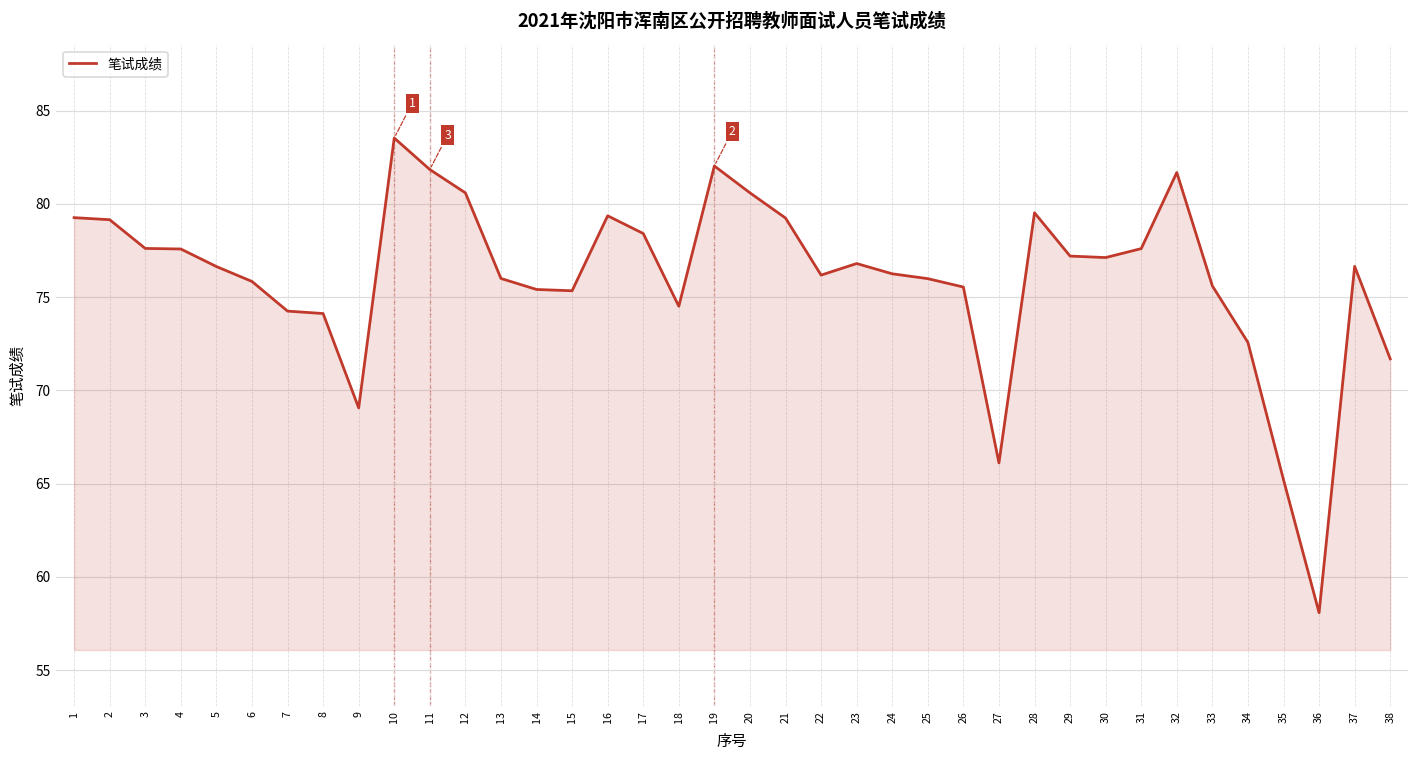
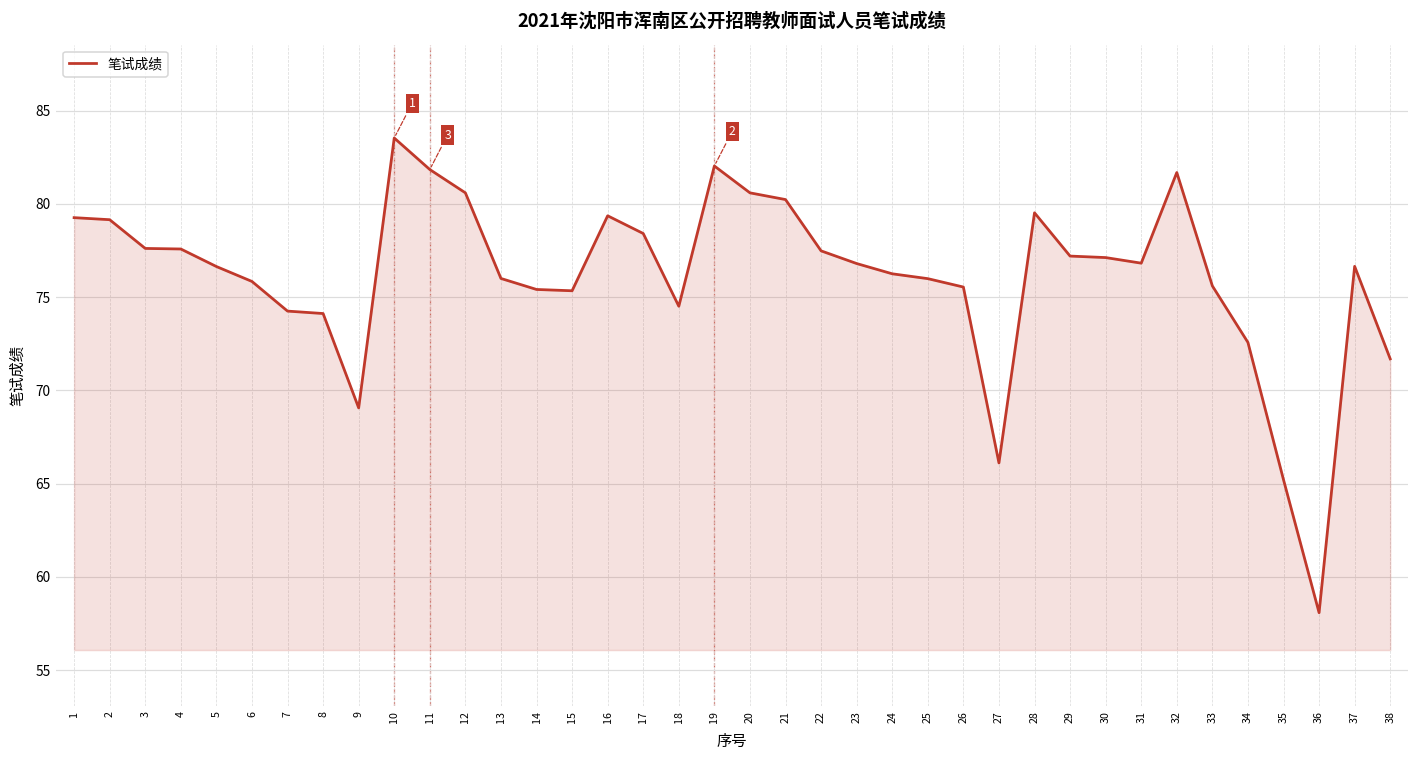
  {
    "1": 79.3,
    "2": 79.2,
    "3": 77.6,
    "4": 77.6,
    "5": 76.6,
    "6": 75.8,
    "7": 74.3,
    "8": 74.1,
    "9": 69.1,
    "10": 83.5,
    "11": 81.8,
    "12": 80.6,
    "13": 76.0,
    "14": 75.4,
    "15": 75.3,
    "16": 79.4,
    "17": 78.4,
    "18": 74.5,
    "19": 82.0,
    "20": 80.6,
-   "21": 79.2,
-   "22": 76.2,
+   "21": 80.2,
+   "22": 77.5,
    "23": 76.8,
    "24": 76.3,
    "25": 76.0,
    "26": 75.5,
    "27": 66.1,
    "28": 79.5,
    "29": 77.2,
    "30": 77.1,
-   "31": 77.6,
+   "31": 76.8,
    "32": 81.7,
    "33": 75.6,
    "34": 72.6,
    "35": 65.2,
    "36": 58.1,
    "37": 76.7,
    "38": 71.7
  }
